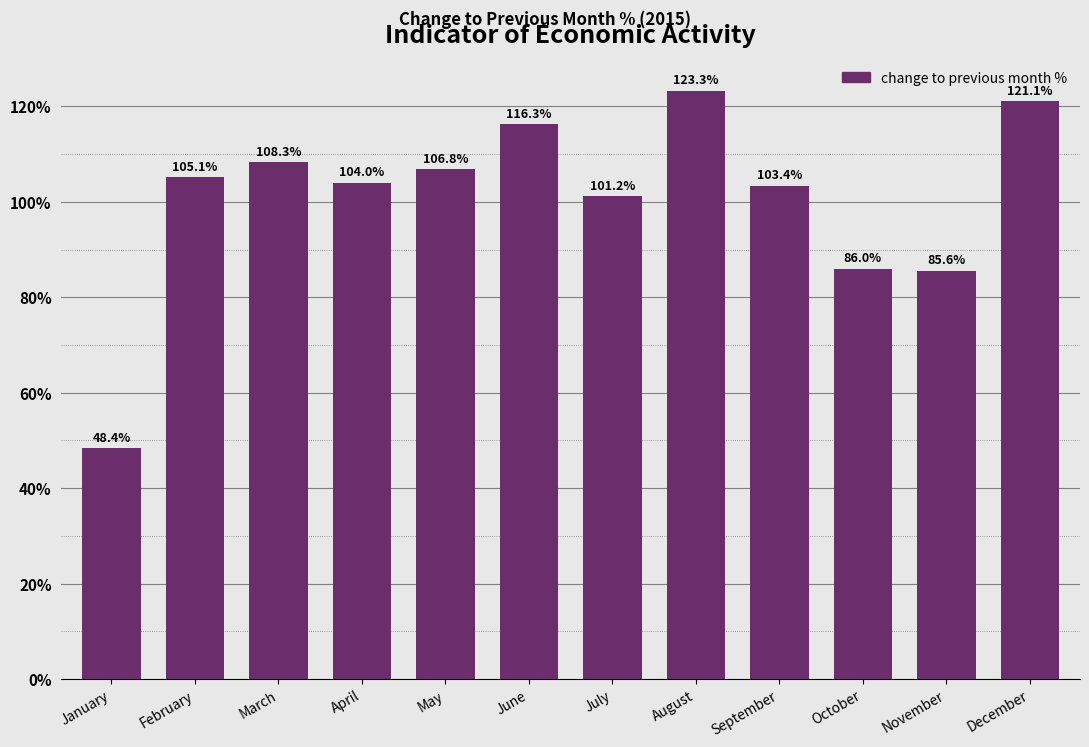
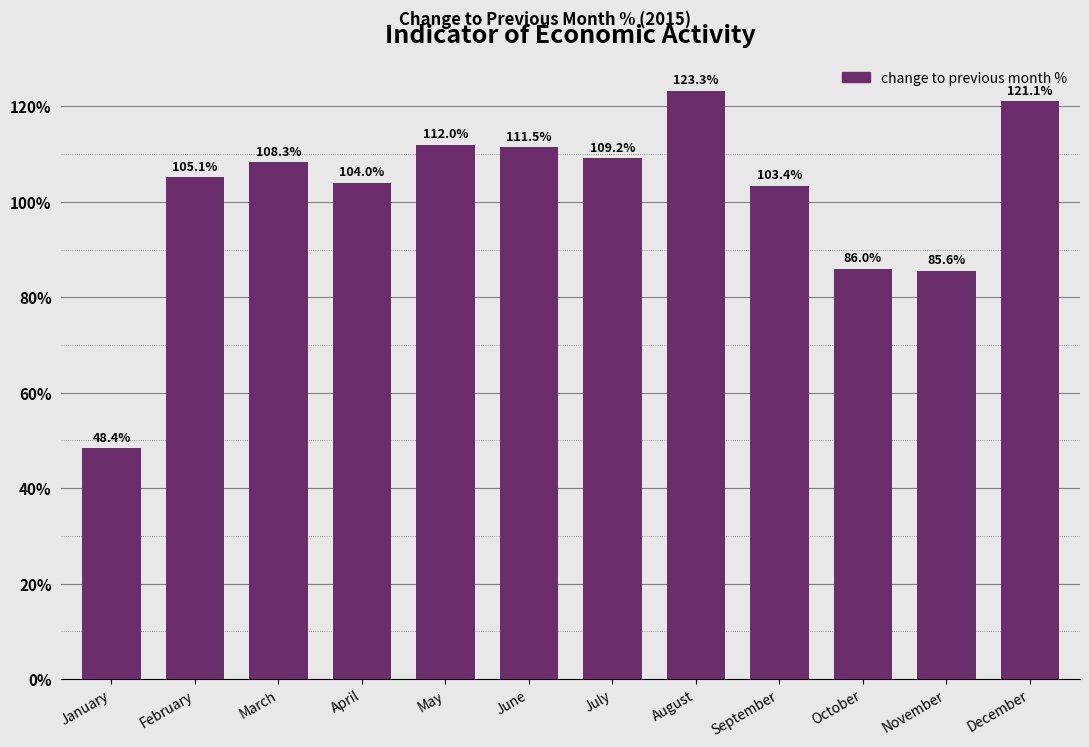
  {
    "January": "48.4%",
    "February": "105.1%",
    "March": "108.3%",
    "April": "104.0%",
-   "May": "106.8%",
-   "June": "116.3%",
-   "July": "101.2%",
+   "May": "112.0%",
+   "June": "111.5%",
+   "July": "109.2%",
    "August": "123.3%",
    "September": "103.4%",
    "October": "86.0%",
    "November": "85.6%"
  }
